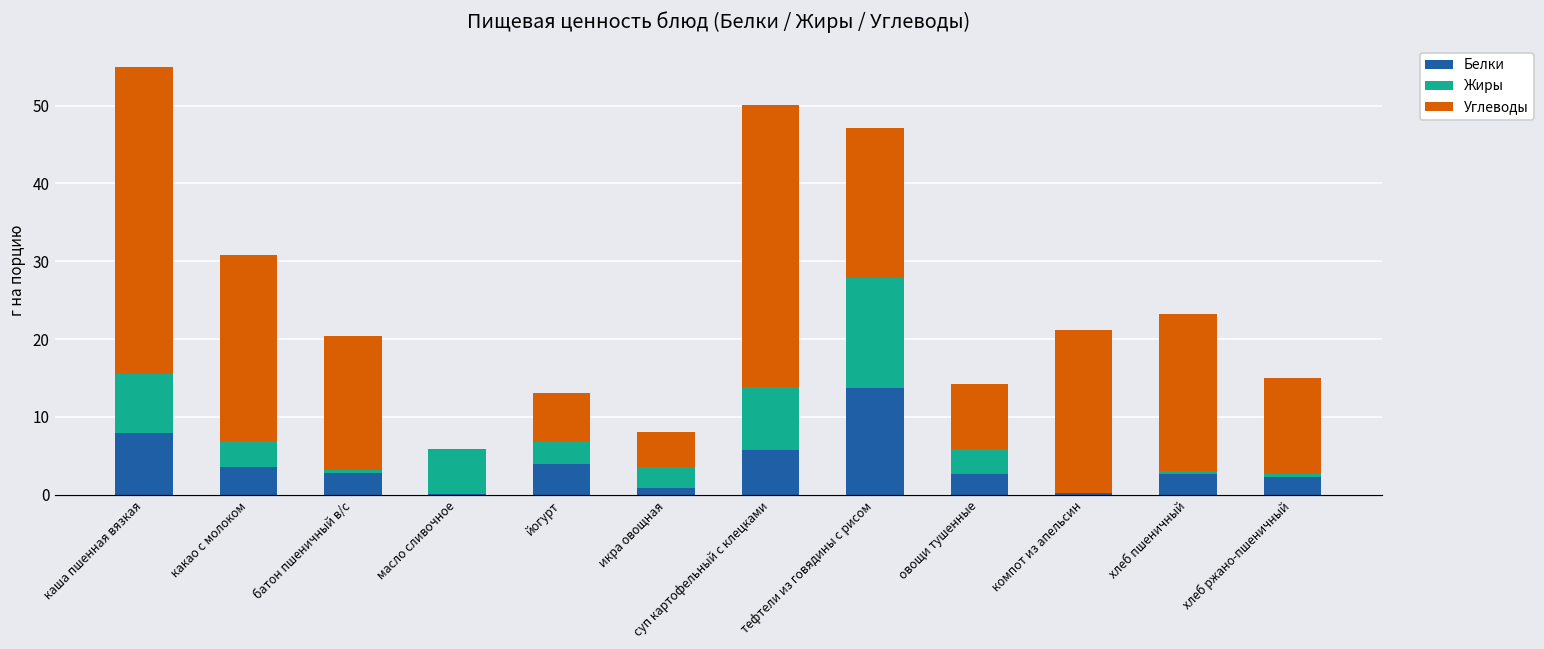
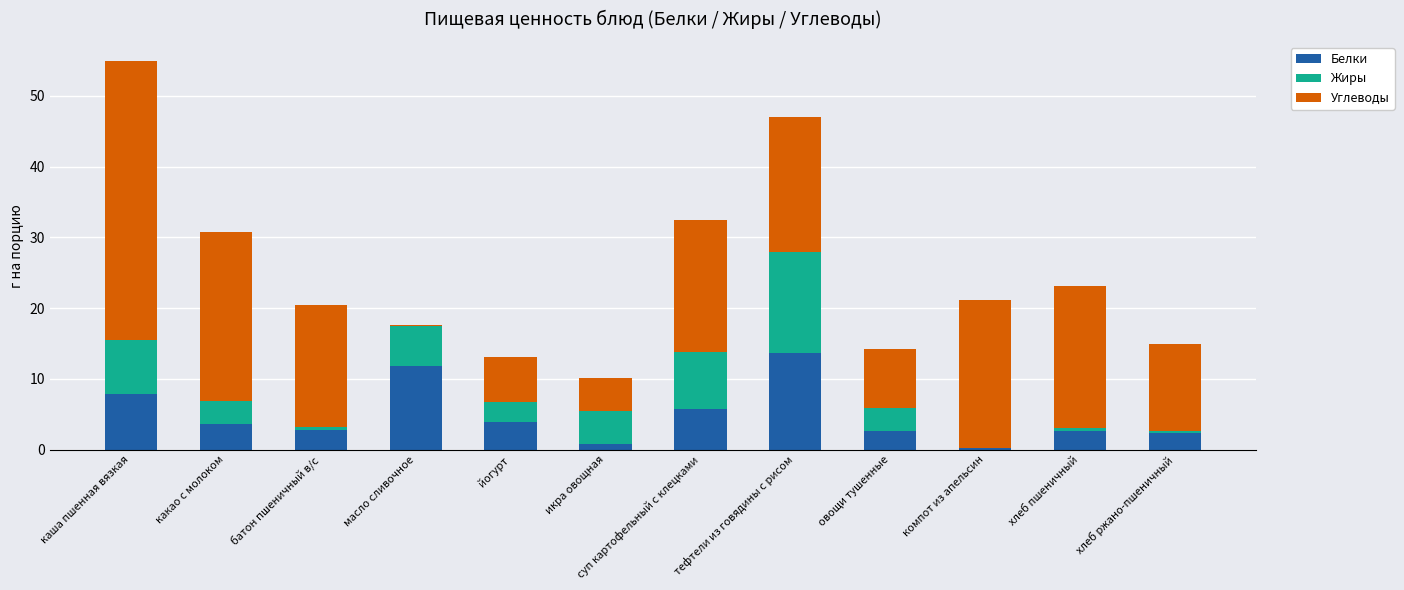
  {
    "Белки": {
      "каша пшенная вязкая": 8,
      "какао с молоком": 4,
      "батон пшеничный в/с": 3,
-     "масло сливочное": 0,
+     "масло сливочное": 12,
      "йогурт": 4,
      "икра овощная": 1,
      "суп картофельный с клецками": 6,
      "тефтели из говядины с рисом": 14,
      "овощи тушенные": 3,
      "хлеб пшеничный": 3,
      "хлеб ржано-пшеничный": 2
    },
    "Жиры": {
      "каша пшенная вязкая": 8,
      "какао с молоком": 3,
      "батон пшеничный в/с": 0,
      "масло сливочное": 6,
      "йогурт": 3,
-     "икра овощная": 3,
+     "икра овощная": 5,
      "суп картофельный с клецками": 8,
      "тефтели из говядины с рисом": 14,
      "овощи тушенные": 3,
      "компот из апельсин": 0,
      "хлеб ржано-пшеничный": 0
    },
    "Углеводы": {
      "каша пшенная вязкая": 39,
      "какао с молоком": 24,
      "батон пшеничный в/с": 17,
      "йогурт": 6,
      "икра овощная": 5,
-     "суп картофельный с клецками": 36,
+     "суп картофельный с клецками": 19,
      "тефтели из говядины с рисом": 19,
      "овощи тушенные": 8,
      "компот из апельсин": 21,
      "хлеб пшеничный": 20,
      "хлеб ржано-пшеничный": 12
    }
  }
